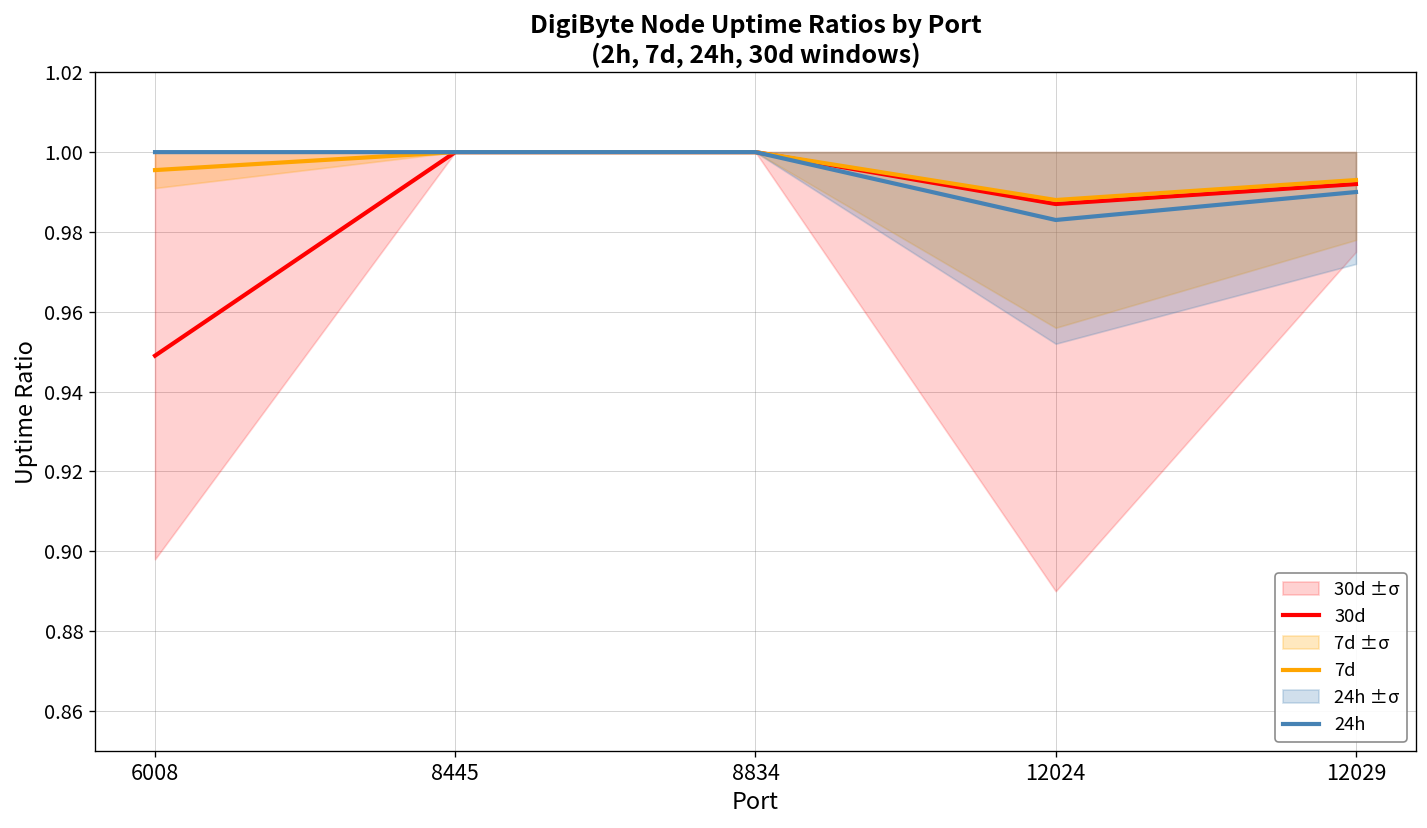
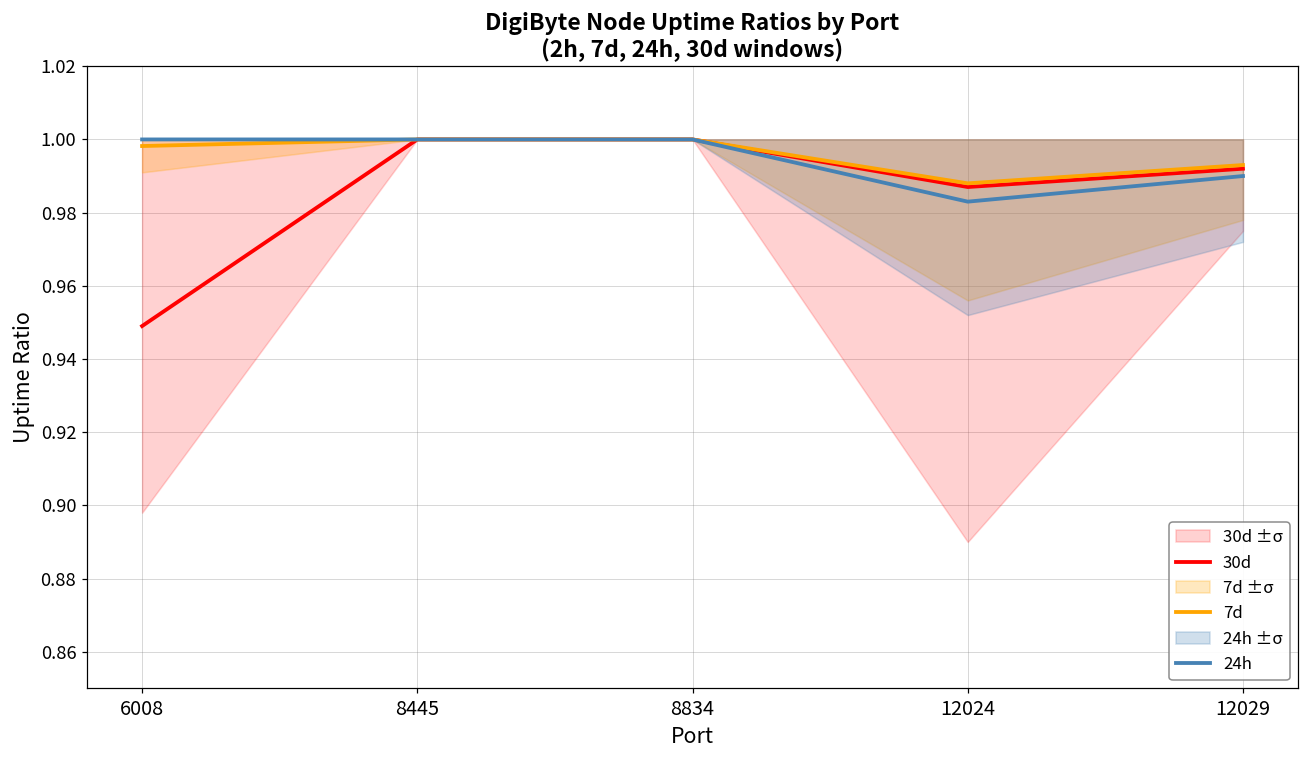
  {
    "30d": {
      "6008": 0.949,
      "12024": 0.987,
      "12029": 0.992
    },
    "7d": {
-     "6008": 0.996,
+     "6008": 0.998,
      "12024": 0.988,
      "12029": 0.993
    }
  }
